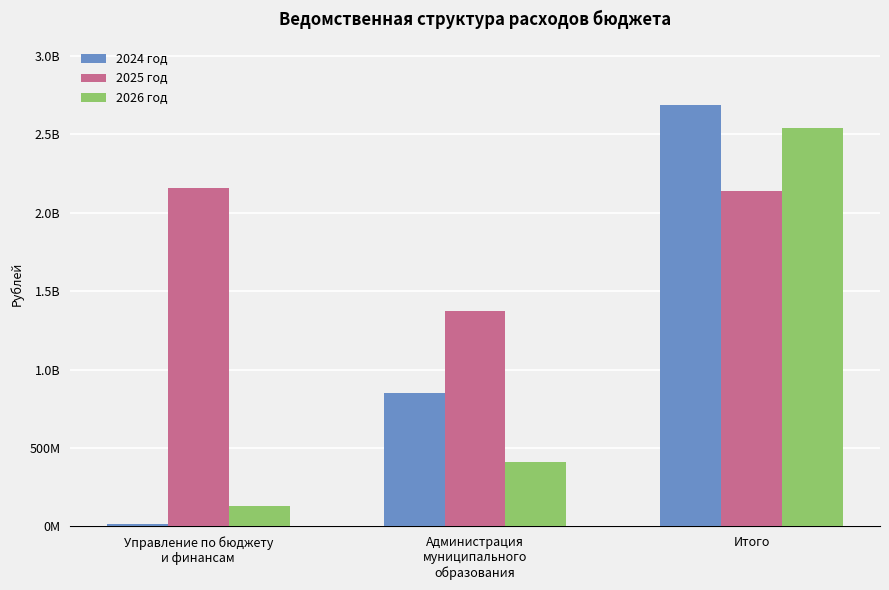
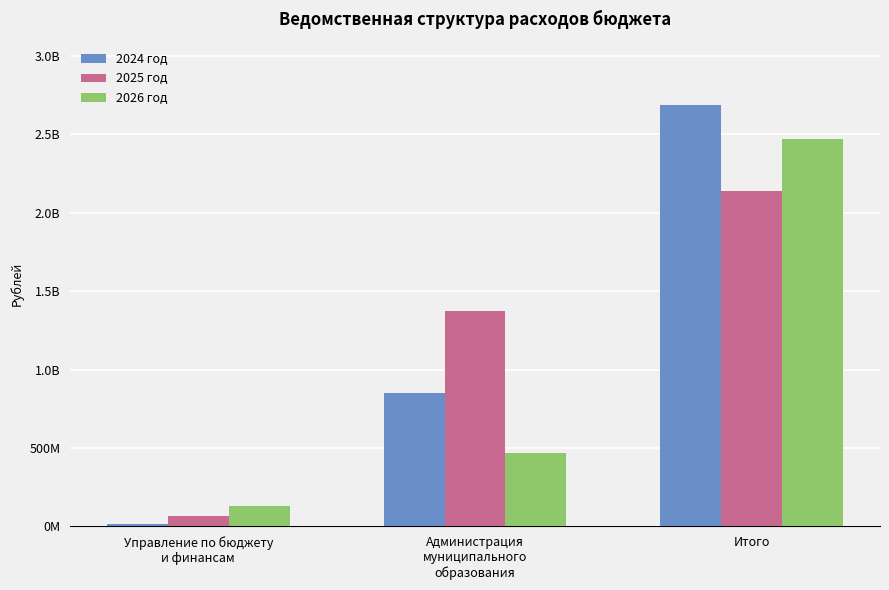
  {
    "2024 год": {
      "Администрация муниципального образования": 850000000,
      "Итого": 2690000000
    },
    "2025 год": {
-     "Управление по бюджету и финансам": 2160000000,
+     "Управление по бюджету и финансам": 70000000,
      "Администрация муниципального образования": 1380000000,
      "Итого": 2140000000
    },
    "2026 год": {
      "Управление по бюджету и финансам": 130000000,
-     "Администрация муниципального образования": 410000000,
-     "Итого": 2540000000
+     "Администрация муниципального образования": 470000000,
+     "Итого": 2470000000
    }
  }
